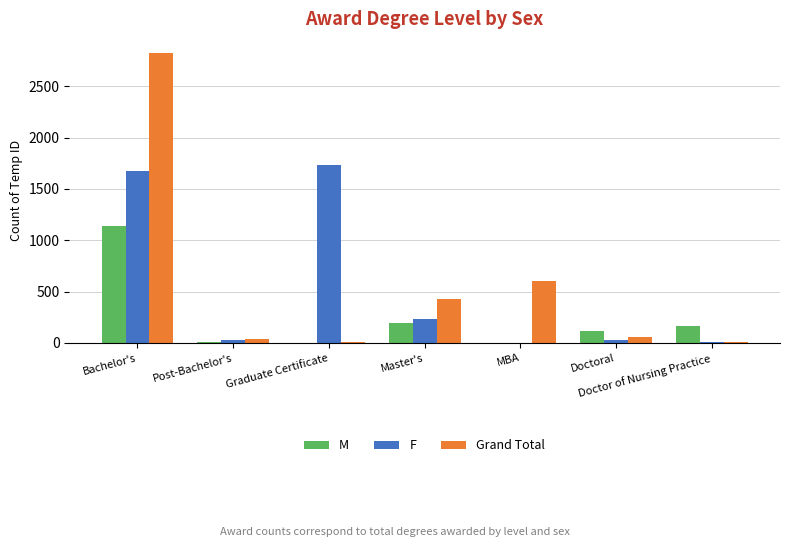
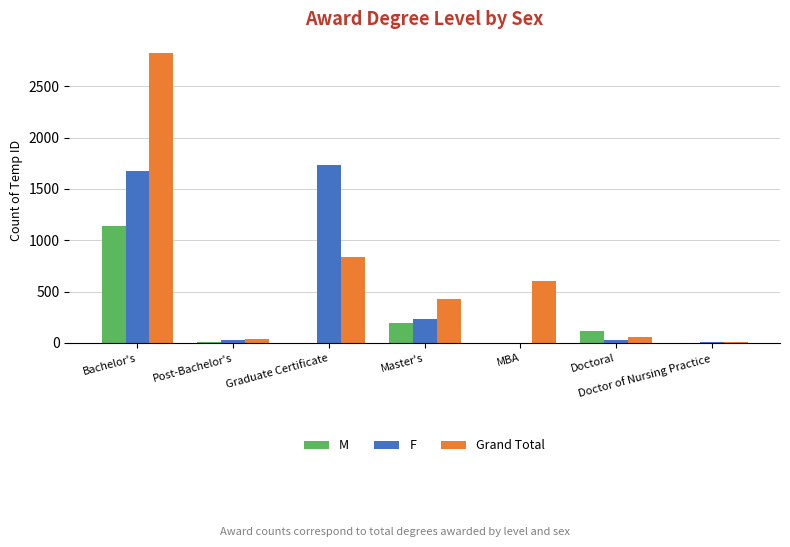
  {
    "M": {
      "Bachelor's": 1140,
      "Master's": 190,
      "Doctoral": 110,
-     "Doctor of Nursing Practice": 170
+     "Doctor of Nursing Practice": 0
    },
    "F": {
      "Bachelor's": 1680,
      "Post-Bachelor's": 30,
      "Graduate Certificate": 1730,
      "Master's": 230,
      "MBA": 0,
      "Doctoral": 30
    },
    "Grand Total": {
      "Bachelor's": 2820,
      "Post-Bachelor's": 40,
-     "Graduate Certificate": 10,
+     "Graduate Certificate": 830,
      "Master's": 430,
      "MBA": 600,
      "Doctoral": 60
    }
  }
